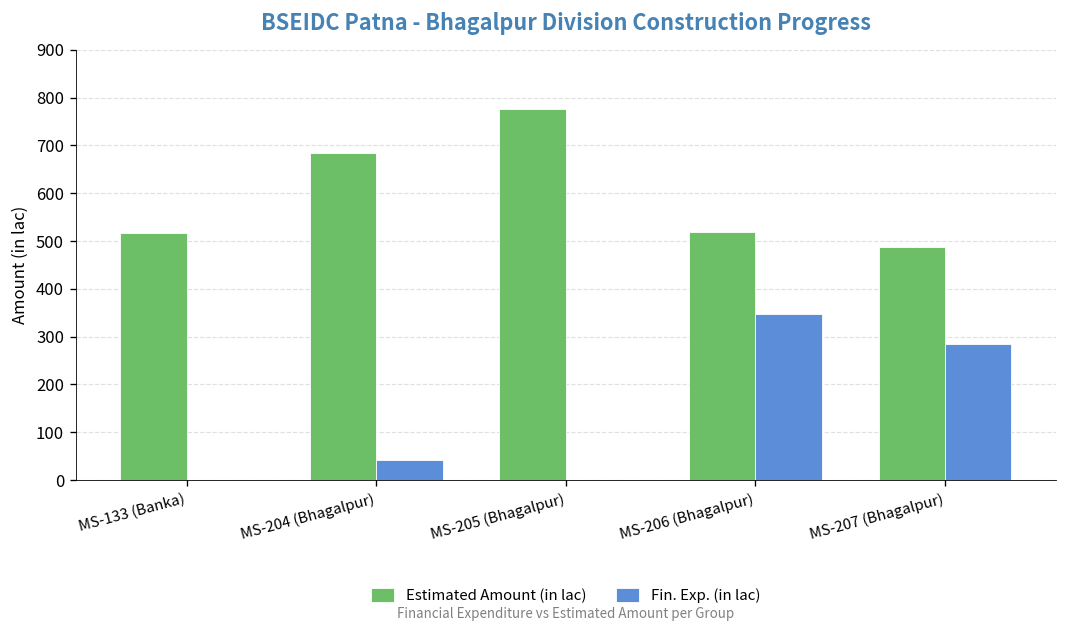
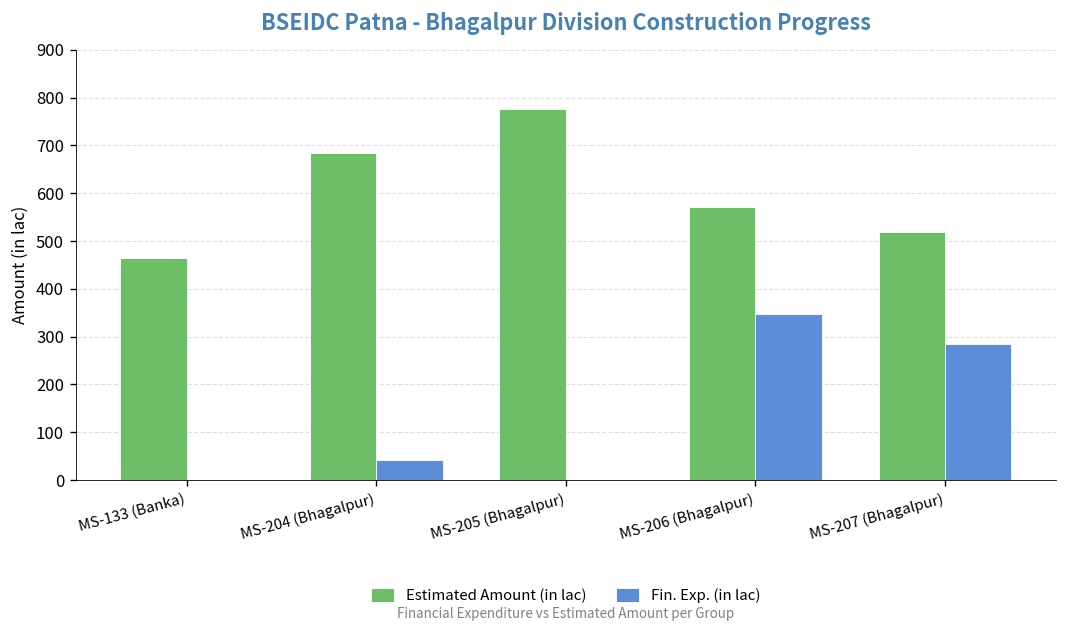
  {
    "Estimated Amount (in lac)": {
-     "MS-133 (Banka)": 520,
+     "MS-133 (Banka)": 460,
      "MS-204 (Bhagalpur)": 680,
      "MS-205 (Bhagalpur)": 780,
-     "MS-206 (Bhagalpur)": 520,
-     "MS-207 (Bhagalpur)": 490
+     "MS-206 (Bhagalpur)": 570,
+     "MS-207 (Bhagalpur)": 520
    },
    "Fin. Exp. (in lac)": {
      "MS-133 (Banka)": 0,
      "MS-204 (Bhagalpur)": 40,
      "MS-205 (Bhagalpur)": 0,
      "MS-206 (Bhagalpur)": 350,
      "MS-207 (Bhagalpur)": 280
    }
  }
